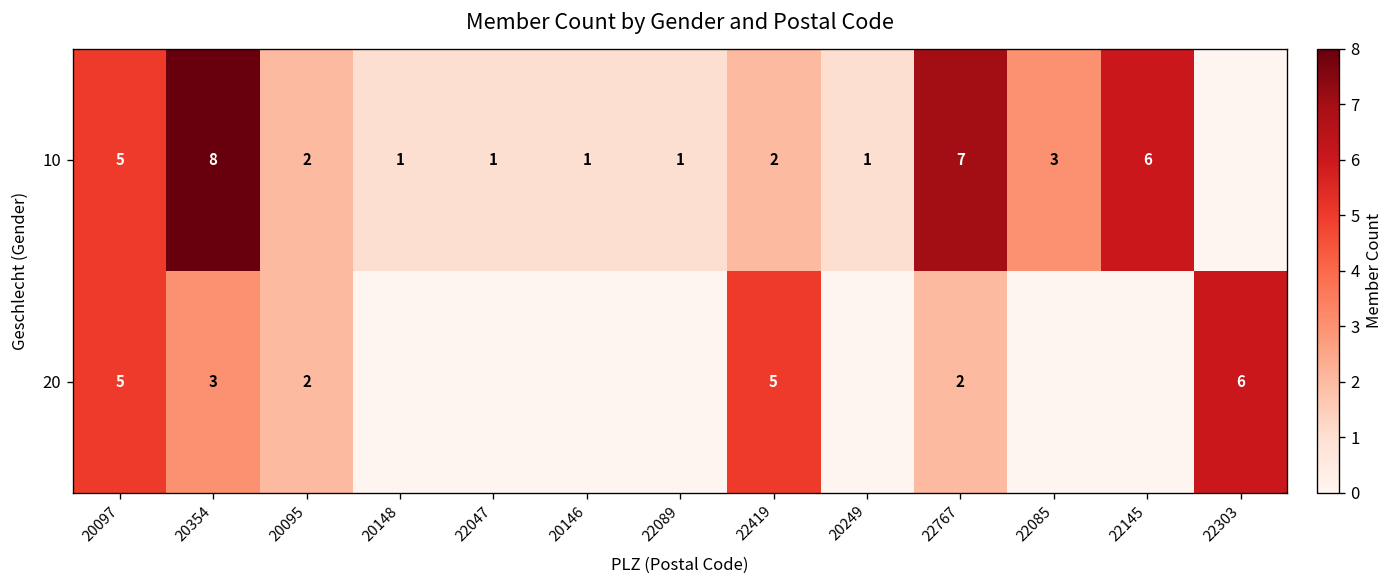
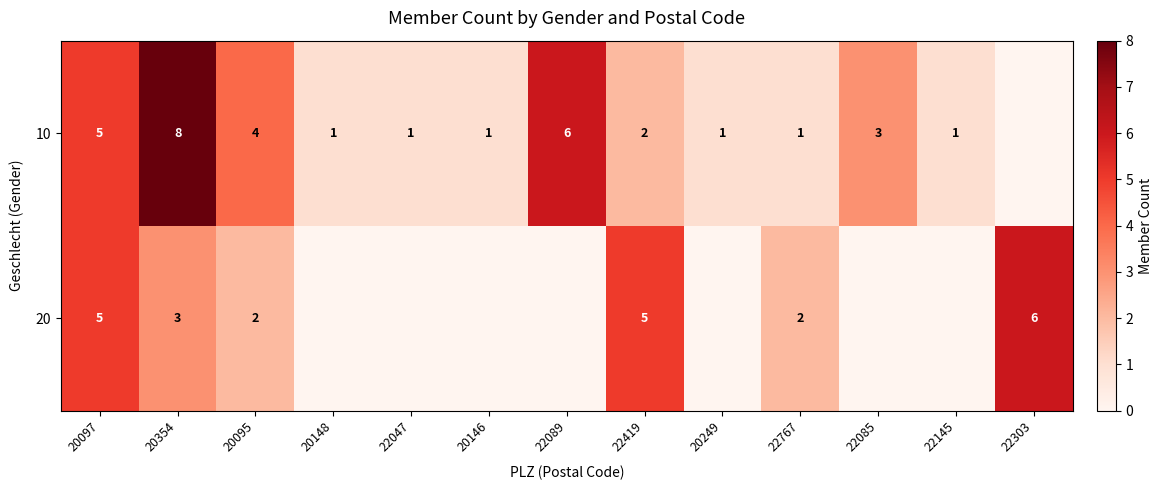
  {
    "10": {
      "20097": 5,
      "20354": 8,
-     "20095": 2,
+     "20095": 4,
      "20148": 1,
      "22047": 1,
      "20146": 1,
-     "22089": 1,
+     "22089": 6,
      "22419": 2,
      "20249": 1,
-     "22767": 7,
+     "22767": 1,
      "22085": 3,
-     "22145": 6
+     "22145": 1
    },
    "20": {
      "20097": 5,
      "20354": 3,
      "20095": 2,
      "22419": 5,
      "22767": 2,
      "22303": 6
    }
  }
